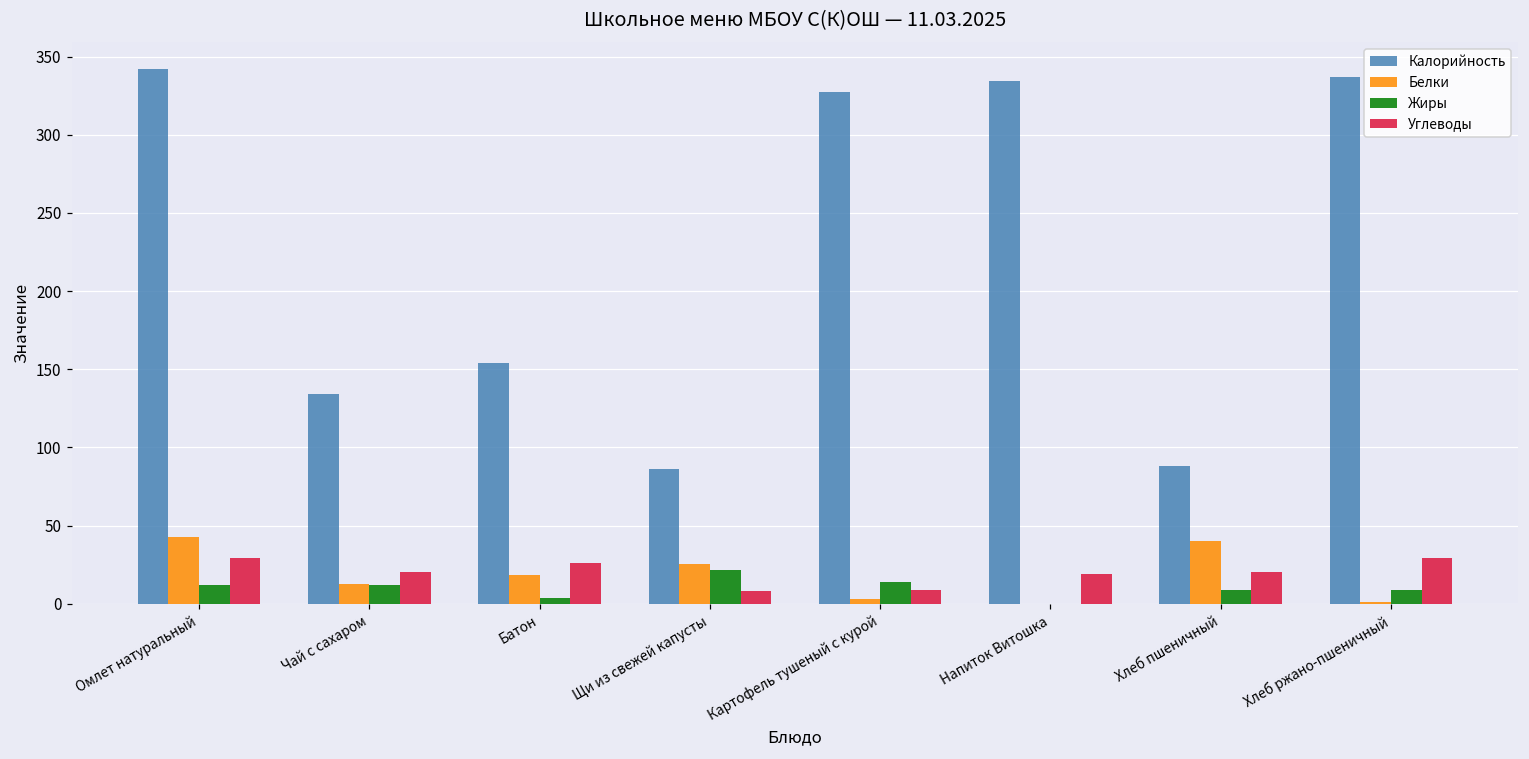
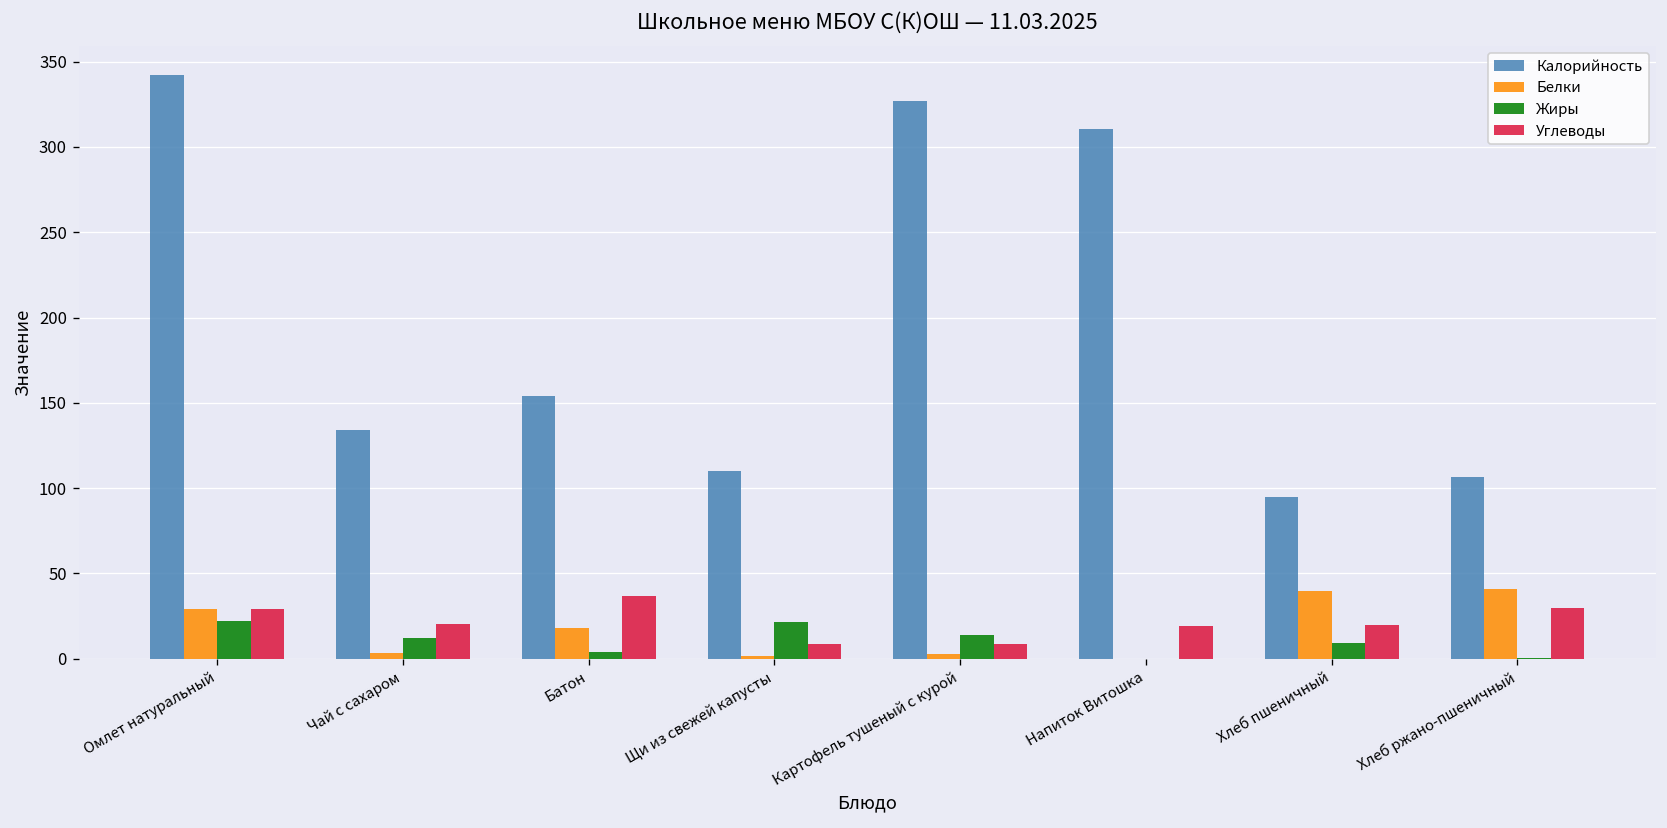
  {
    "Калорийность": {
      "Омлет натуральный": 342,
      "Чай с сахаром": 134,
      "Батон": 154,
-     "Щи из свежей капусты": 86,
+     "Щи из свежей капусты": 110,
      "Картофель тушеный с курой": 327,
-     "Напиток Витошка": 334,
-     "Хлеб пшеничный": 88,
-     "Хлеб ржано-пшеничный": 337
+     "Напиток Витошка": 311,
+     "Хлеб пшеничный": 95,
+     "Хлеб ржано-пшеничный": 107
    },
    "Белки": {
-     "Омлет натуральный": 43,
-     "Чай с сахаром": 13,
+     "Омлет натуральный": 29,
+     "Чай с сахаром": 3,
      "Батон": 18,
-     "Щи из свежей капусты": 25,
+     "Щи из свежей капусты": 2,
      "Картофель тушеный с курой": 3,
      "Напиток Витошка": 0,
      "Хлеб пшеничный": 40,
-     "Хлеб ржано-пшеничный": 1
+     "Хлеб ржано-пшеничный": 41
    },
    "Жиры": {
-     "Омлет натуральный": 12,
+     "Омлет натуральный": 22,
      "Чай с сахаром": 12,
      "Батон": 4,
      "Щи из свежей капусты": 22,
      "Картофель тушеный с курой": 14,
      "Напиток Витошка": 0,
      "Хлеб пшеничный": 9,
-     "Хлеб ржано-пшеничный": 9
+     "Хлеб ржано-пшеничный": 0
    },
    "Углеводы": {
      "Омлет натуральный": 29,
      "Чай с сахаром": 20,
-     "Батон": 26,
+     "Батон": 37,
      "Щи из свежей капусты": 9,
      "Картофель тушеный с курой": 9,
      "Напиток Витошка": 19,
      "Хлеб пшеничный": 20,
      "Хлеб ржано-пшеничный": 30
    }
  }
